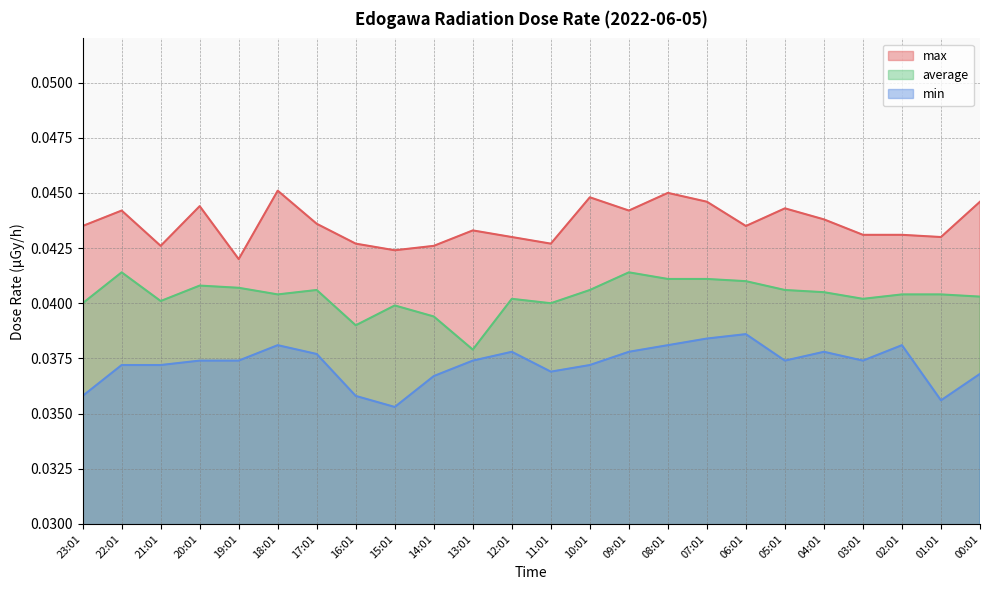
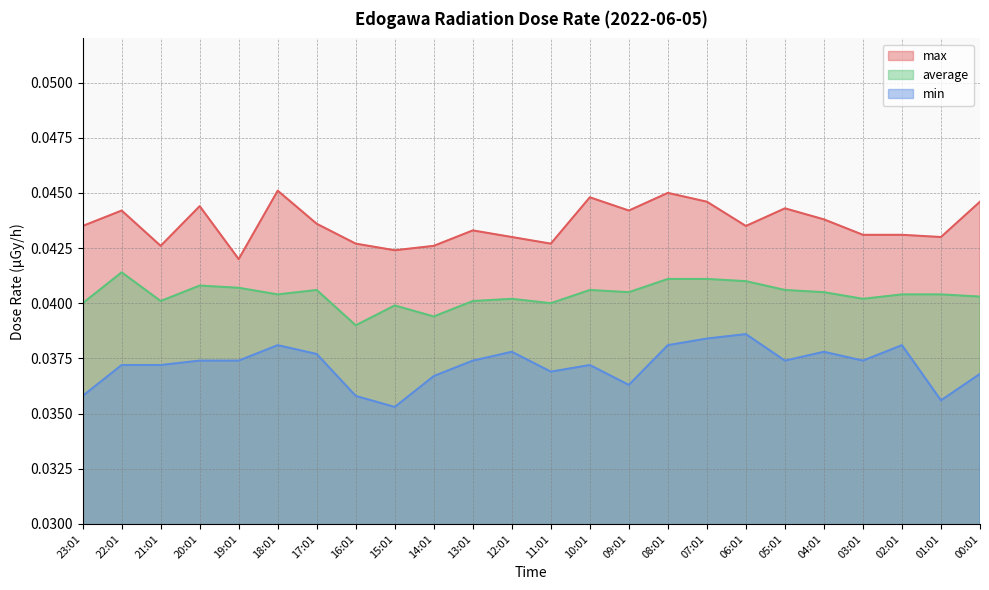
  {
    "max": {
      "23:01": 0.0435,
      "22:01": 0.0442,
      "21:01": 0.0426,
      "20:01": 0.0444,
      "19:01": 0.0420,
      "18:01": 0.0451,
      "17:01": 0.0436,
      "16:01": 0.0427,
      "15:01": 0.0424,
      "14:01": 0.0426,
      "13:01": 0.0433,
      "12:01": 0.0430,
      "11:01": 0.0427,
      "10:01": 0.0448,
      "09:01": 0.0442,
      "08:01": 0.0450,
      "07:01": 0.0446,
      "06:01": 0.0435,
      "05:01": 0.0443,
      "04:01": 0.0438,
      "03:01": 0.0431,
      "02:01": 0.0431,
      "01:01": 0.0430,
      "00:01": 0.0446
    },
    "average": {
      "23:01": 0.0400,
      "22:01": 0.0414,
      "21:01": 0.0401,
      "20:01": 0.0408,
      "19:01": 0.0407,
      "18:01": 0.0404,
      "17:01": 0.0406,
      "16:01": 0.0390,
      "15:01": 0.0399,
      "14:01": 0.0394,
-     "13:01": 0.0379,
+     "13:01": 0.0401,
      "12:01": 0.0402,
      "11:01": 0.0400,
      "10:01": 0.0406,
-     "09:01": 0.0414,
+     "09:01": 0.0405,
      "08:01": 0.0411,
      "07:01": 0.0411,
      "06:01": 0.0410,
      "05:01": 0.0406,
      "04:01": 0.0405,
      "03:01": 0.0402,
      "02:01": 0.0404,
      "01:01": 0.0404,
      "00:01": 0.0403
    },
    "min": {
      "23:01": 0.0358,
      "22:01": 0.0372,
      "21:01": 0.0372,
      "20:01": 0.0374,
      "19:01": 0.0374,
      "18:01": 0.0381,
      "17:01": 0.0377,
      "16:01": 0.0358,
      "15:01": 0.0353,
      "14:01": 0.0367,
      "13:01": 0.0374,
      "12:01": 0.0378,
      "11:01": 0.0369,
      "10:01": 0.0372,
-     "09:01": 0.0378,
+     "09:01": 0.0363,
      "08:01": 0.0381,
      "07:01": 0.0384,
      "06:01": 0.0386,
      "05:01": 0.0374,
      "04:01": 0.0378,
      "03:01": 0.0374,
      "02:01": 0.0381,
      "01:01": 0.0356,
      "00:01": 0.0368
    }
  }
